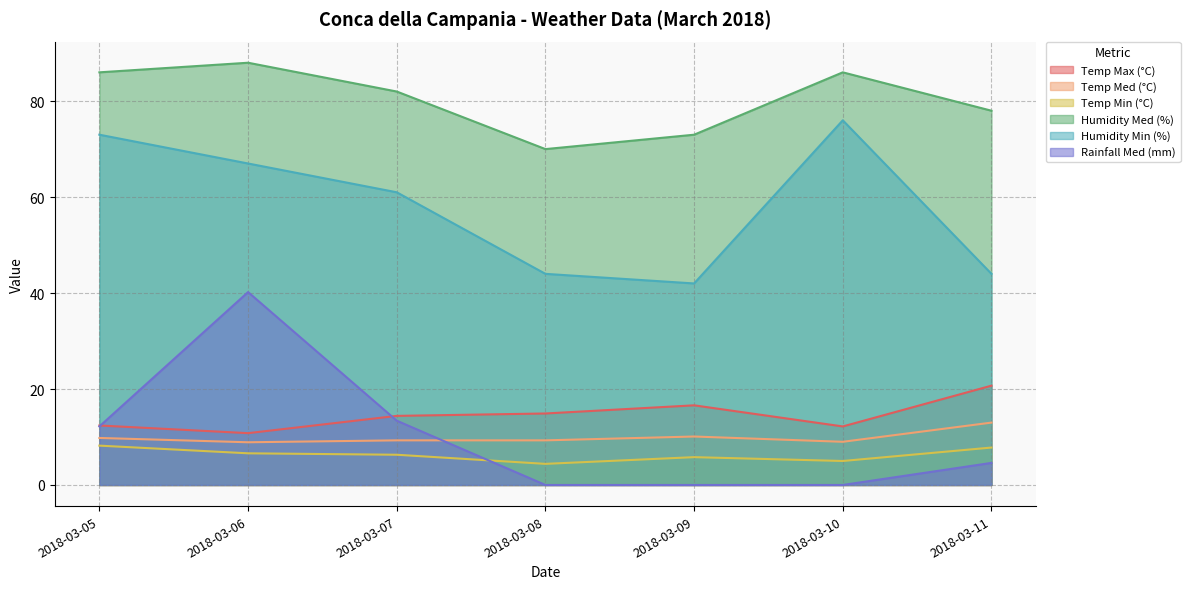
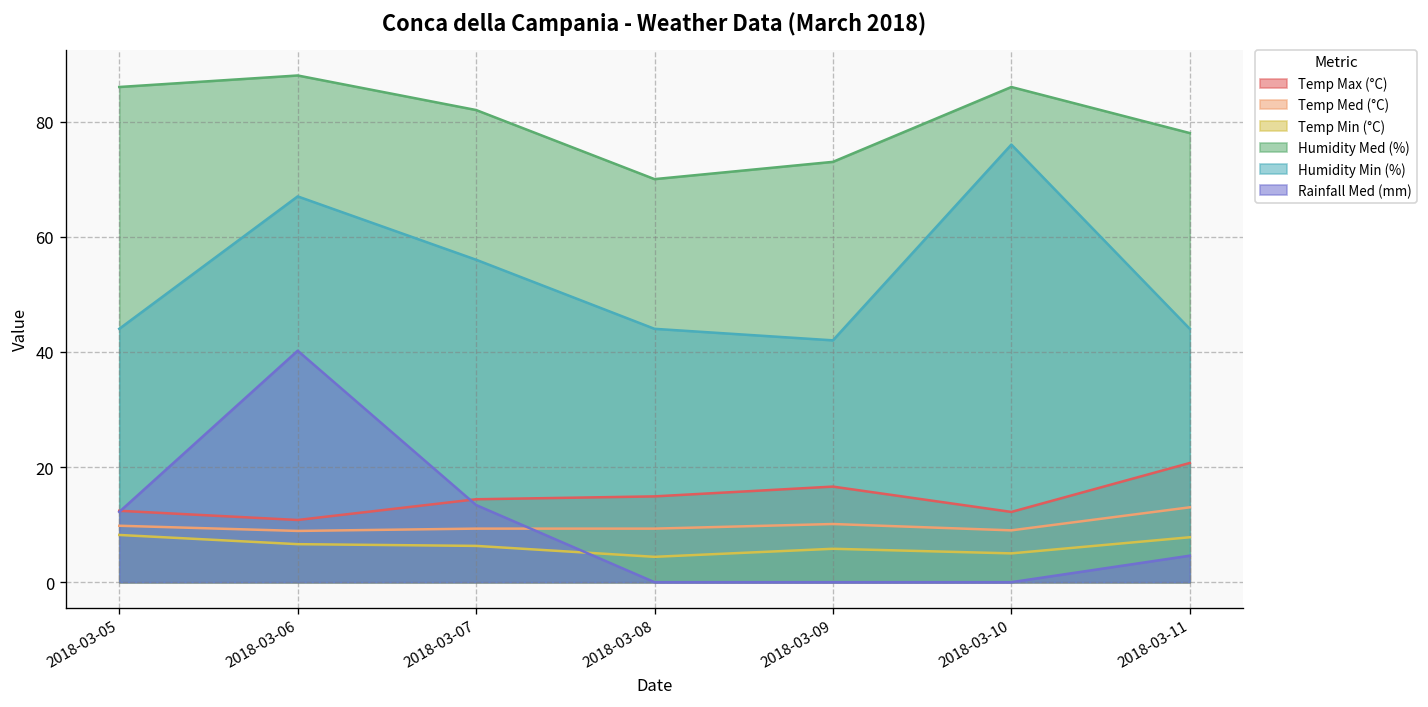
  {
    "Humidity Med (%)": {
      "2018-03-05": 86,
      "2018-03-06": 88,
      "2018-03-07": 82,
      "2018-03-08": 70,
      "2018-03-09": 73,
      "2018-03-10": 86,
      "2018-03-11": 78
    },
    "Humidity Min (%)": {
-     "2018-03-05": 73,
+     "2018-03-05": 44,
      "2018-03-06": 67,
-     "2018-03-07": 61,
+     "2018-03-07": 56,
      "2018-03-08": 44,
      "2018-03-09": 42,
      "2018-03-10": 76,
      "2018-03-11": 44
    },
    "Rainfall Med (mm)": {
      "2018-03-06": 40,
      "2018-03-07": 13,
      "2018-03-08": 0,
      "2018-03-09": 0,
      "2018-03-10": 0,
      "2018-03-11": 5
    }
  }
